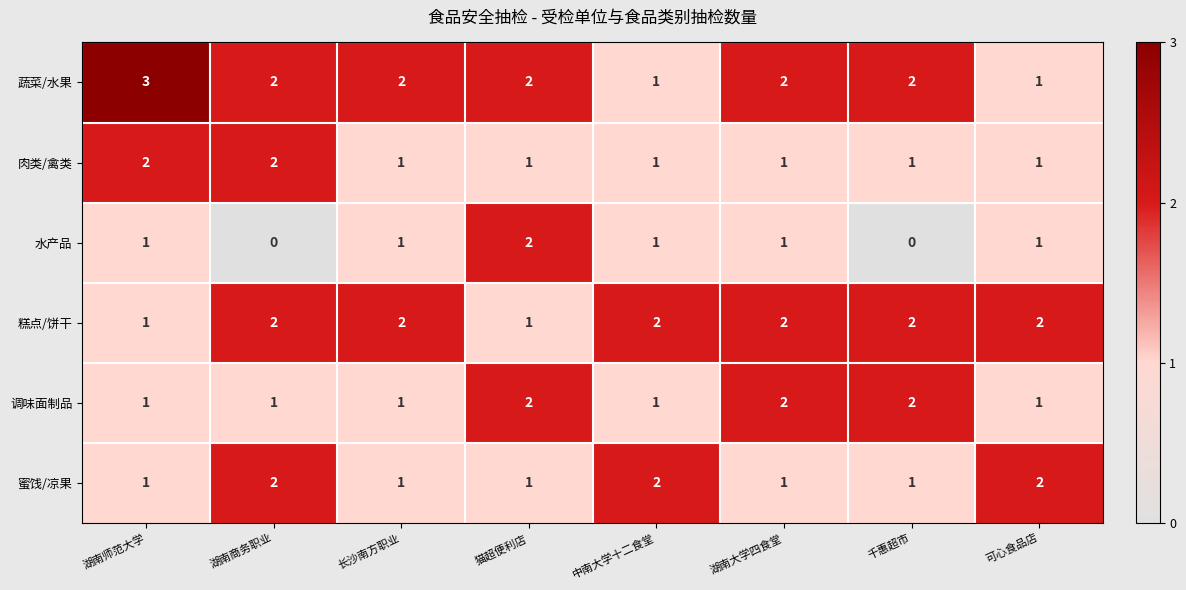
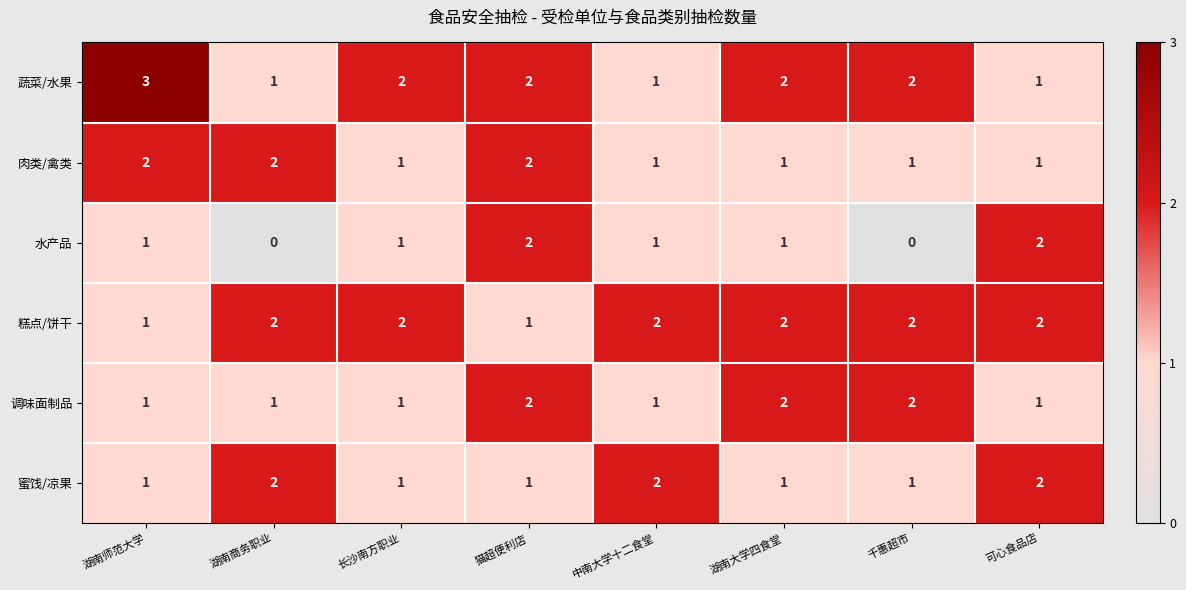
  {
    "蔬菜/水果": {
      "湖南师范大学": 3,
-     "湖南商务职业": 2,
+     "湖南商务职业": 1,
      "长沙南方职业": 2,
      "猫超便利店": 2,
      "中南大学十二食堂": 1,
      "湖南大学四食堂": 2,
      "千惠超市": 2,
      "可心食品店": 1
    },
    "肉类/禽类": {
      "湖南师范大学": 2,
      "湖南商务职业": 2,
      "长沙南方职业": 1,
-     "猫超便利店": 1,
+     "猫超便利店": 2,
      "中南大学十二食堂": 1,
      "湖南大学四食堂": 1,
      "千惠超市": 1,
      "可心食品店": 1
    },
    "水产品": {
      "湖南师范大学": 1,
      "湖南商务职业": 0,
      "长沙南方职业": 1,
      "猫超便利店": 2,
      "中南大学十二食堂": 1,
      "湖南大学四食堂": 1,
      "千惠超市": 0,
-     "可心食品店": 1
+     "可心食品店": 2
    },
    "糕点/饼干": {
      "湖南师范大学": 1,
      "湖南商务职业": 2,
      "长沙南方职业": 2,
      "猫超便利店": 1,
      "中南大学十二食堂": 2,
      "湖南大学四食堂": 2,
      "千惠超市": 2,
      "可心食品店": 2
    },
    "调味面制品": {
      "湖南师范大学": 1,
      "湖南商务职业": 1,
      "长沙南方职业": 1,
      "猫超便利店": 2,
      "中南大学十二食堂": 1,
      "湖南大学四食堂": 2,
      "千惠超市": 2,
      "可心食品店": 1
    },
    "蜜饯/凉果": {
      "湖南师范大学": 1,
      "湖南商务职业": 2,
      "长沙南方职业": 1,
      "猫超便利店": 1,
      "中南大学十二食堂": 2,
      "湖南大学四食堂": 1,
      "千惠超市": 1,
      "可心食品店": 2
    }
  }
